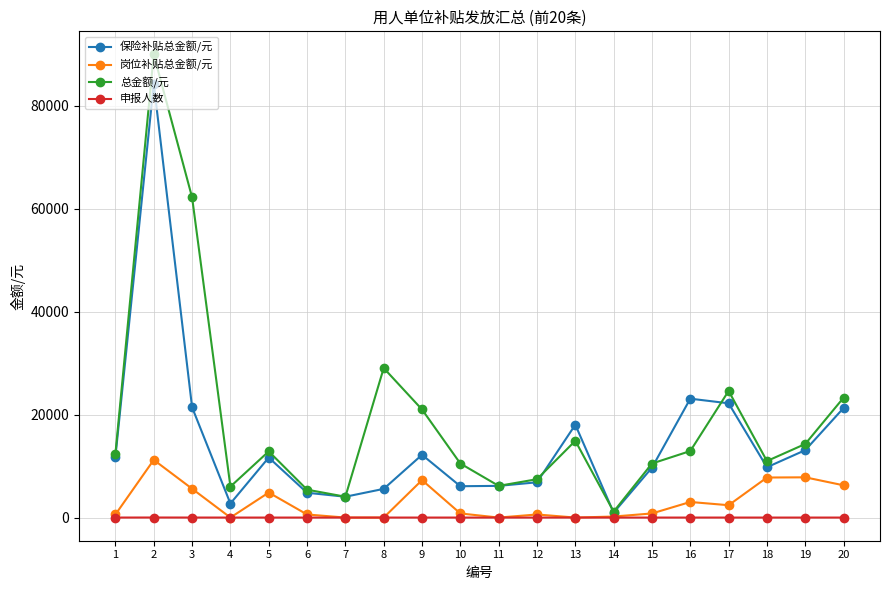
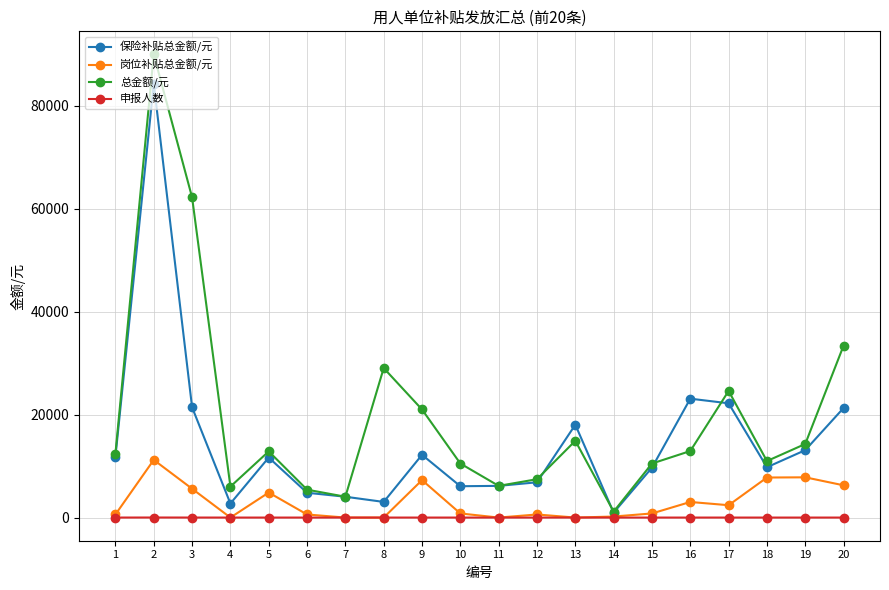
  {
    "保险补贴总金额/元": {
      "1": 12000,
      "3": 21000,
      "4": 3000,
      "5": 12000,
      "6": 5000,
-     "8": 6000,
+     "8": 3000,
      "9": 12000,
      "10": 6000,
      "12": 7000,
      "13": 18000,
      "15": 10000,
      "16": 23000,
      "17": 22000,
      "18": 10000,
      "19": 13000,
      "20": 21000
    },
    "岗位补贴总金额/元": {
      "1": 1000,
      "2": 11000,
      "3": 6000,
      "5": 5000,
      "6": 1000,
      "9": 7000,
      "10": 1000,
      "12": 1000,
      "15": 1000,
      "16": 3000,
      "17": 2000,
      "18": 8000,
      "19": 8000,
      "20": 6000
    },
    "总金额/元": {
      "1": 12000,
      "3": 62000,
      "4": 6000,
      "5": 13000,
      "6": 5000,
      "8": 29000,
      "9": 21000,
      "10": 10000,
      "12": 7000,
      "13": 15000,
      "15": 10000,
      "16": 13000,
      "17": 25000,
      "18": 11000,
      "19": 14000,
-     "20": 23000
+     "20": 33000
    },
    "申报人数": {
      "1": 0,
      "2": 0,
      "3": 0,
      "5": 0,
      "6": 0,
      "9": 0,
      "10": 0,
      "12": 0,
      "15": 0,
      "16": 0,
      "17": 0,
      "18": 0,
      "19": 0,
      "20": 0
    }
  }
